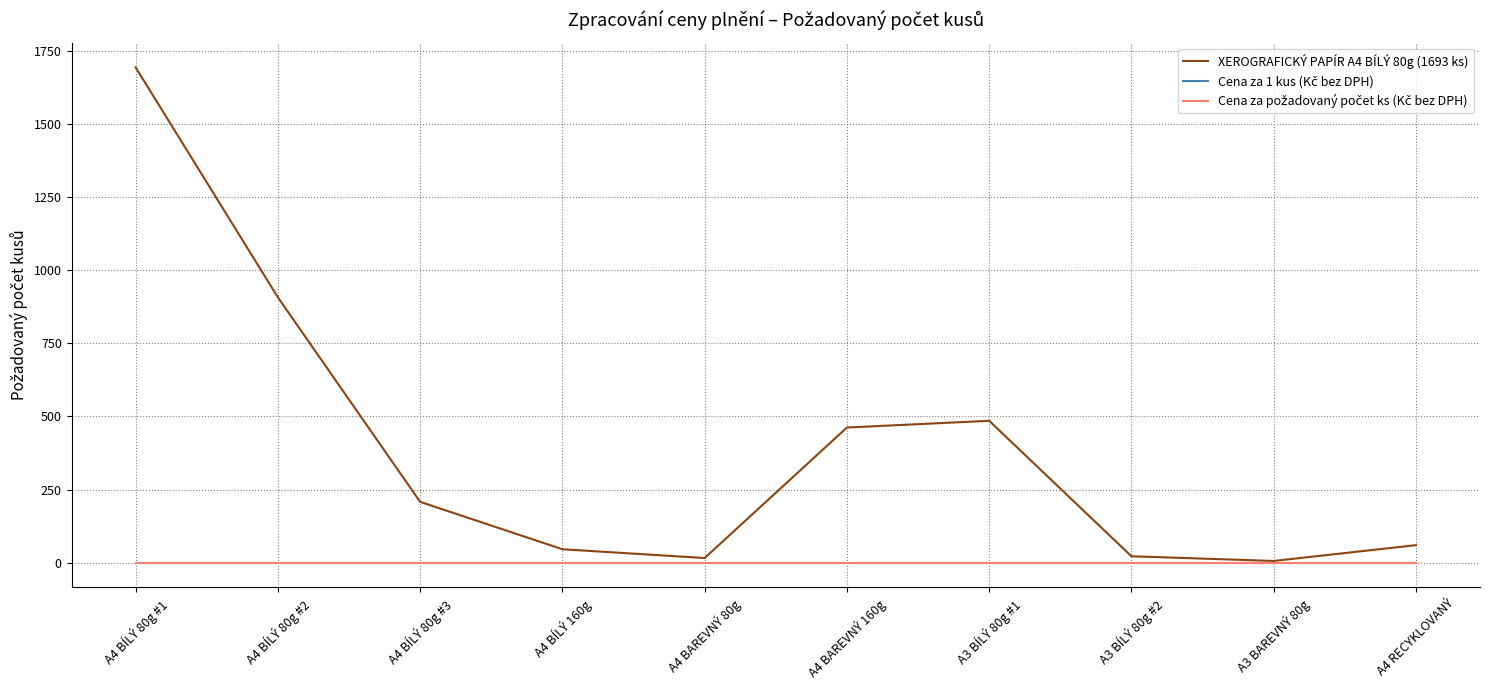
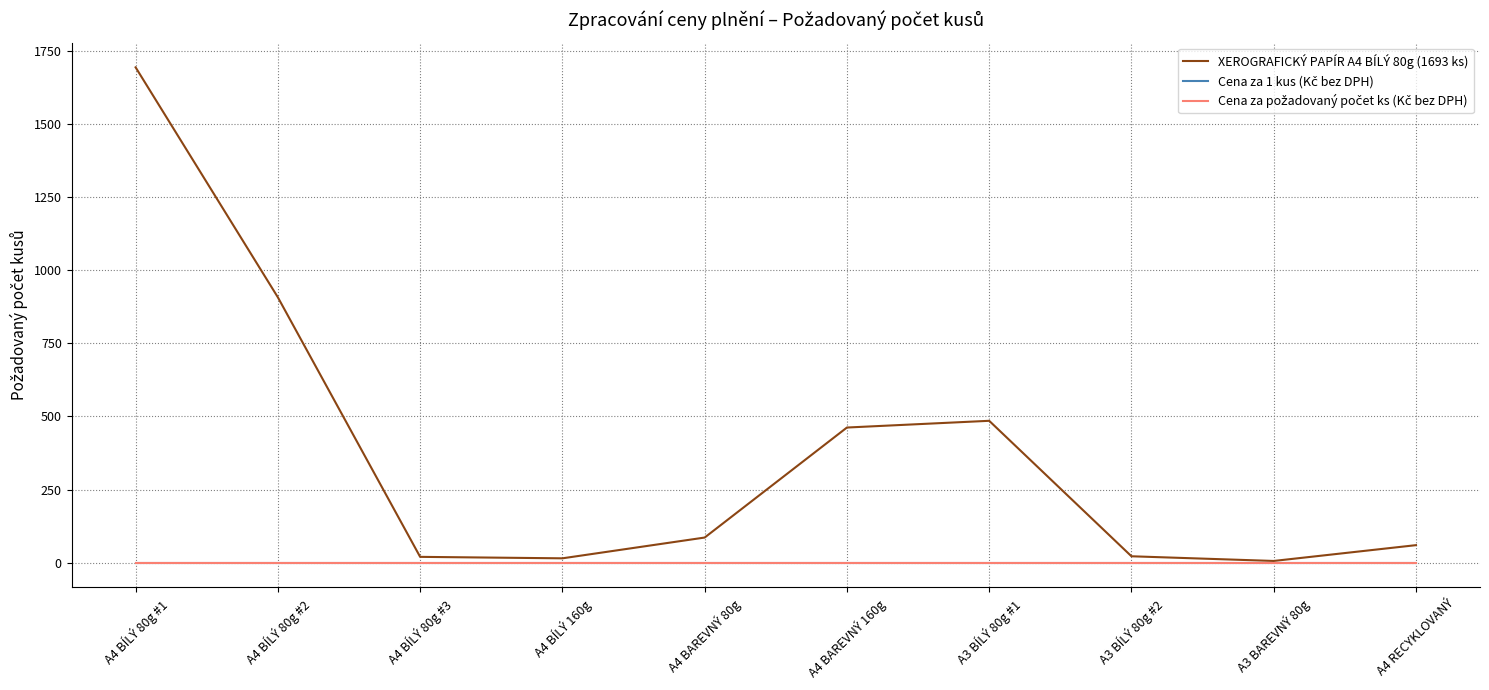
  {
    "XEROGRAFICKÝ PAPÍR A4 BÍLÝ 80g (1693 ks)": {
      "A4 BÍLÝ 80g #1": 1690,
      "A4 BÍLÝ 80g #2": 910,
-     "A4 BÍLÝ 80g #3": 210,
-     "A4 BÍLÝ 160g": 50,
-     "A4 BAREVNÝ 80g": 20,
+     "A4 BÍLÝ 80g #3": 20,
+     "A4 BÍLÝ 160g": 20,
+     "A4 BAREVNÝ 80g": 90,
      "A4 BAREVNÝ 160g": 460,
      "A3 BÍLÝ 80g #1": 490,
      "A3 BÍLÝ 80g #2": 20,
      "A4 RECYKLOVANÝ": 60
    },
    "Cena za požadovaný počet ks (Kč bez DPH)": {
      "A4 BÍLÝ 80g #1": 0,
      "A4 BÍLÝ 80g #2": 0,
      "A4 BÍLÝ 80g #3": 0,
      "A4 BÍLÝ 160g": 0,
      "A4 BAREVNÝ 80g": 0,
      "A4 BAREVNÝ 160g": 0,
      "A3 BÍLÝ 80g #1": 0,
      "A3 BÍLÝ 80g #2": 0,
      "A4 RECYKLOVANÝ": 0
    }
  }
